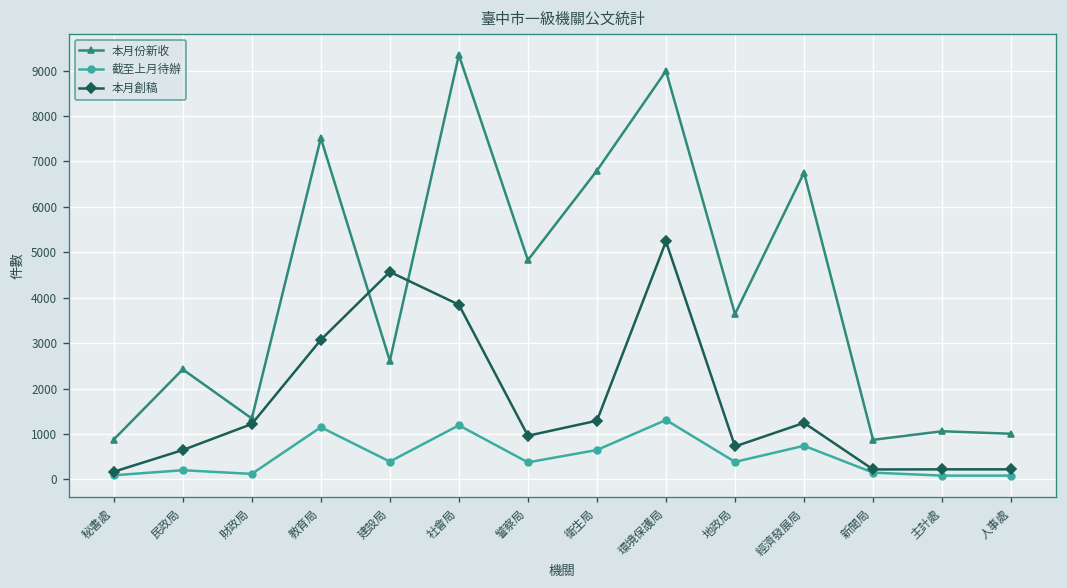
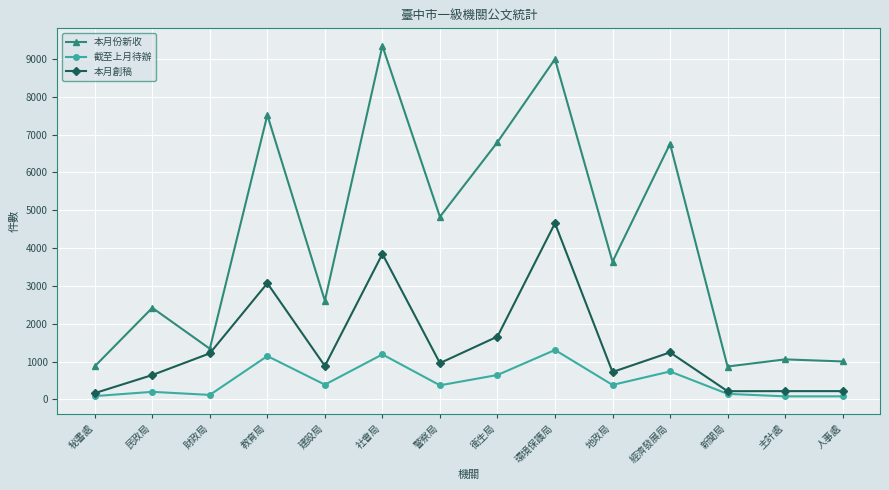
  {
    "本月創稿": {
      "秘書處": 200,
      "民政局": 600,
      "財政局": 1200,
      "教育局": 3100,
-     "建設局": 4600,
+     "建設局": 900,
      "社會局": 3800,
      "警察局": 1000,
-     "衛生局": 1300,
-     "環境保護局": 5200,
+     "衛生局": 1700,
+     "環境保護局": 4700,
      "地政局": 700,
      "經濟發展局": 1200,
      "新聞局": 200,
      "主計處": 200,
      "人事處": 200
    }
  }
